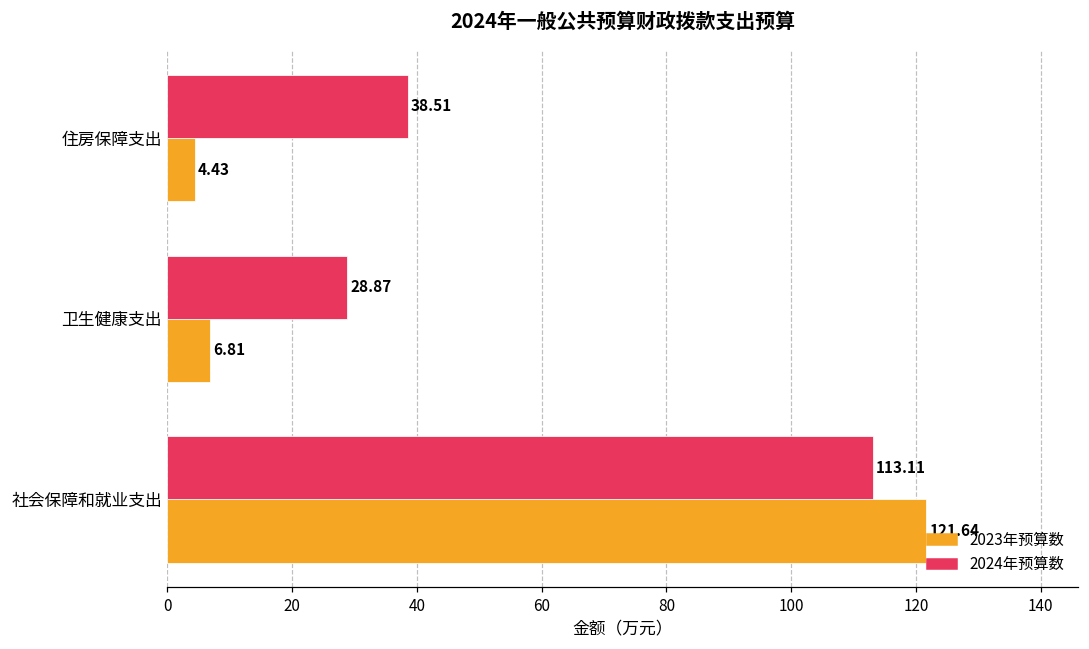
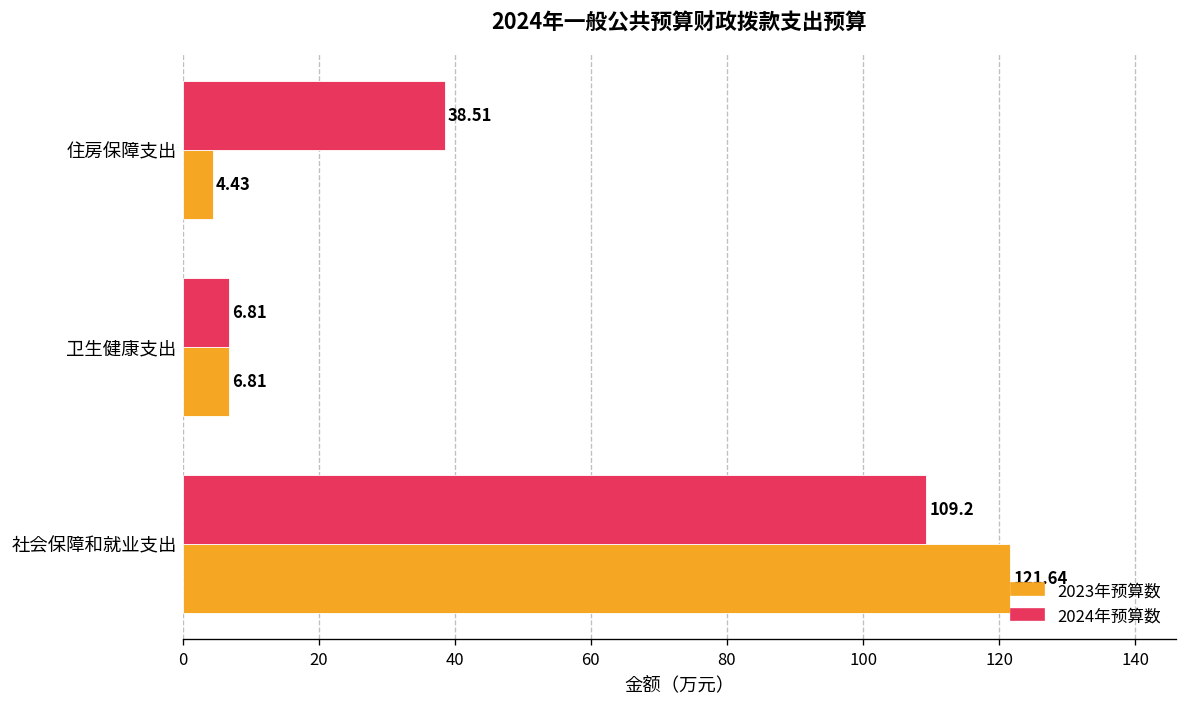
  {
    "2023年预算数": {
      "住房保障支出": 4.43,
      "卫生健康支出": 6.81,
      "社会保障和就业支出": 121.64
    },
    "2024年预算数": {
      "住房保障支出": 38.51,
-     "卫生健康支出": 28.87,
-     "社会保障和就业支出": 113.11
+     "卫生健康支出": 6.81,
+     "社会保障和就业支出": 109.2
    }
  }
